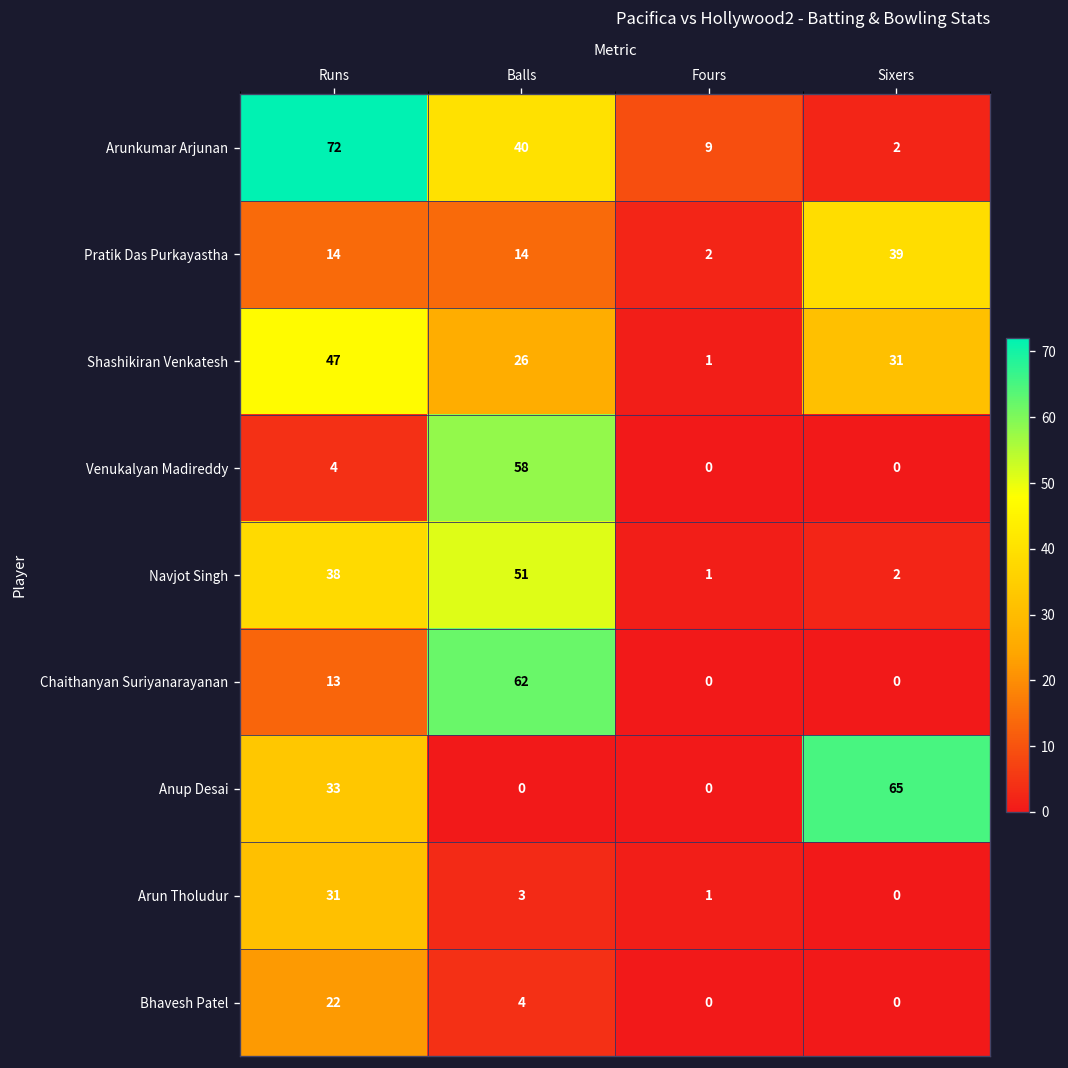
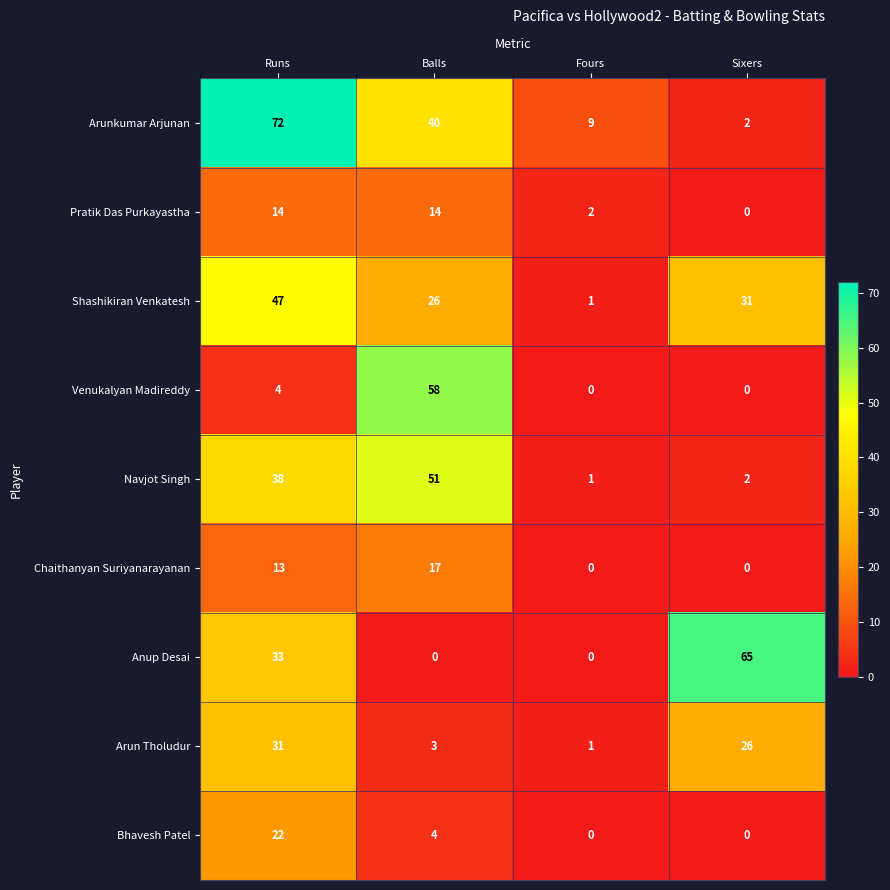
  {
    "Arunkumar Arjunan": {
      "Runs": 72,
      "Balls": 40,
      "Fours": 9,
      "Sixers": 2
    },
    "Pratik Das Purkayastha": {
      "Runs": 14,
      "Balls": 14,
      "Fours": 2,
-     "Sixers": 39
+     "Sixers": 0
    },
    "Shashikiran Venkatesh": {
      "Runs": 47,
      "Balls": 26,
      "Fours": 1,
      "Sixers": 31
    },
    "Venukalyan Madireddy": {
      "Runs": 4,
      "Balls": 58,
      "Fours": 0,
      "Sixers": 0
    },
    "Navjot Singh": {
      "Runs": 38,
      "Balls": 51,
      "Fours": 1,
      "Sixers": 2
    },
    "Chaithanyan Suriyanarayanan": {
      "Runs": 13,
-     "Balls": 62,
+     "Balls": 17,
      "Fours": 0,
      "Sixers": 0
    },
    "Anup Desai": {
      "Runs": 33,
      "Balls": 0,
      "Fours": 0,
      "Sixers": 65
    },
    "Arun Tholudur": {
      "Runs": 31,
      "Balls": 3,
      "Fours": 1,
-     "Sixers": 0
+     "Sixers": 26
    },
    "Bhavesh Patel": {
      "Runs": 22,
      "Balls": 4,
      "Fours": 0,
      "Sixers": 0
    }
  }
